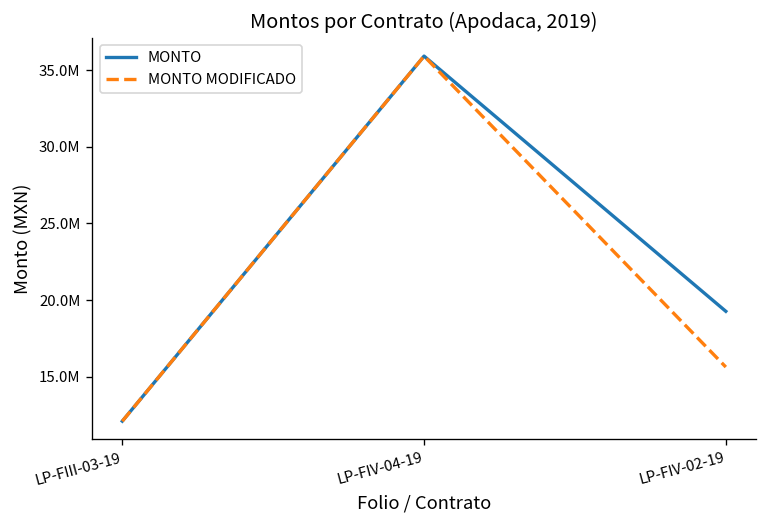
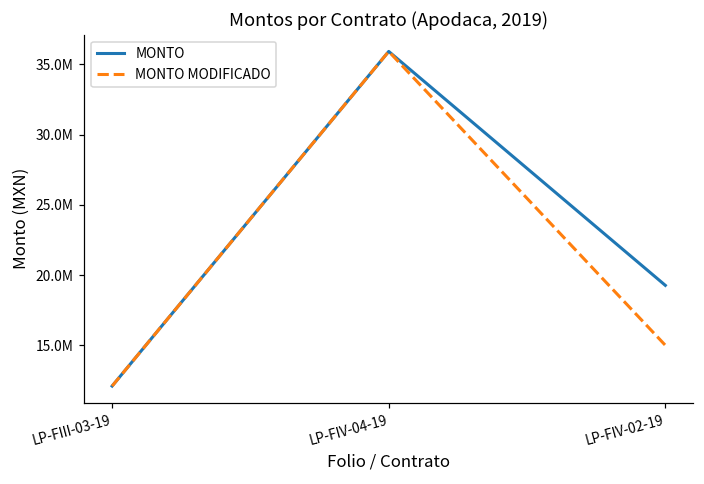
  {
    "MONTO": {
      "LP-FIV-02-19": 19300000
    },
    "MONTO MODIFICADO": {
-     "LP-FIV-02-19": 15600000
+     "LP-FIV-02-19": 15000000
    }
  }
